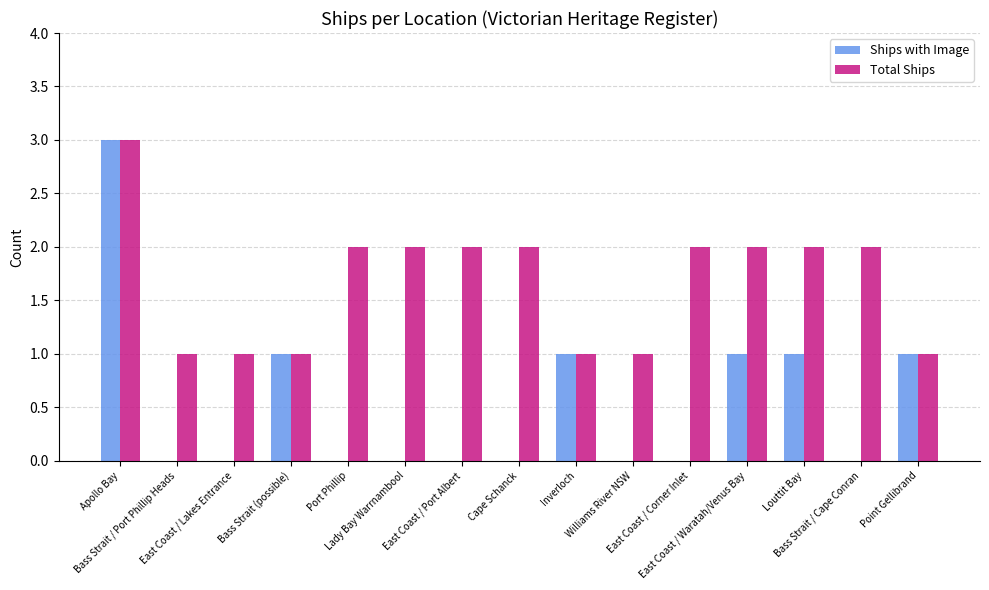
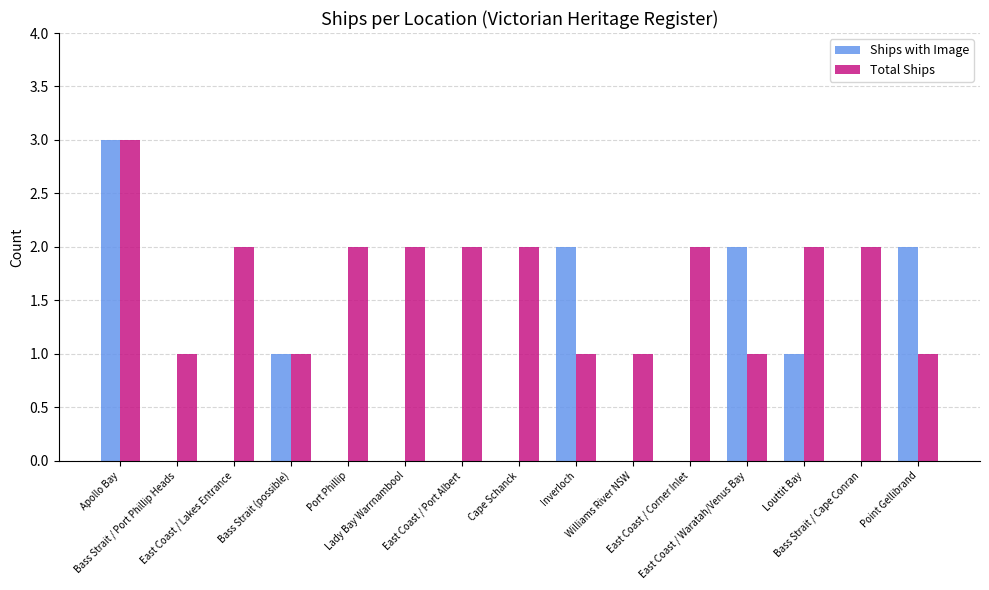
  {
    "Ships with Image": {
      "Apollo Bay": 3,
      "Bass Strait / Port Phillip Heads": 0,
      "East Coast / Lakes Entrance": 0,
      "Bass Strait (possible)": 1,
      "Port Phillip": 0,
      "Lady Bay Warrnambool": 0,
      "East Coast / Port Albert": 0,
      "Cape Schanck": 0,
-     "Inverloch": 1,
+     "Inverloch": 2,
      "Williams River NSW": 0,
      "East Coast / Corner Inlet": 0,
-     "East Coast / Waratah/Venus Bay": 1,
+     "East Coast / Waratah/Venus Bay": 2,
      "Louttit Bay": 1,
      "Bass Strait / Cape Conran": 0,
-     "Point Gellibrand": 1
+     "Point Gellibrand": 2
    },
    "Total Ships": {
      "Apollo Bay": 3,
      "Bass Strait / Port Phillip Heads": 1,
-     "East Coast / Lakes Entrance": 1,
+     "East Coast / Lakes Entrance": 2,
      "Bass Strait (possible)": 1,
      "Port Phillip": 2,
      "Lady Bay Warrnambool": 2,
      "East Coast / Port Albert": 2,
      "Cape Schanck": 2,
      "Inverloch": 1,
      "Williams River NSW": 1,
      "East Coast / Corner Inlet": 2,
-     "East Coast / Waratah/Venus Bay": 2,
+     "East Coast / Waratah/Venus Bay": 1,
      "Louttit Bay": 2,
      "Bass Strait / Cape Conran": 2,
      "Point Gellibrand": 1
    }
  }
